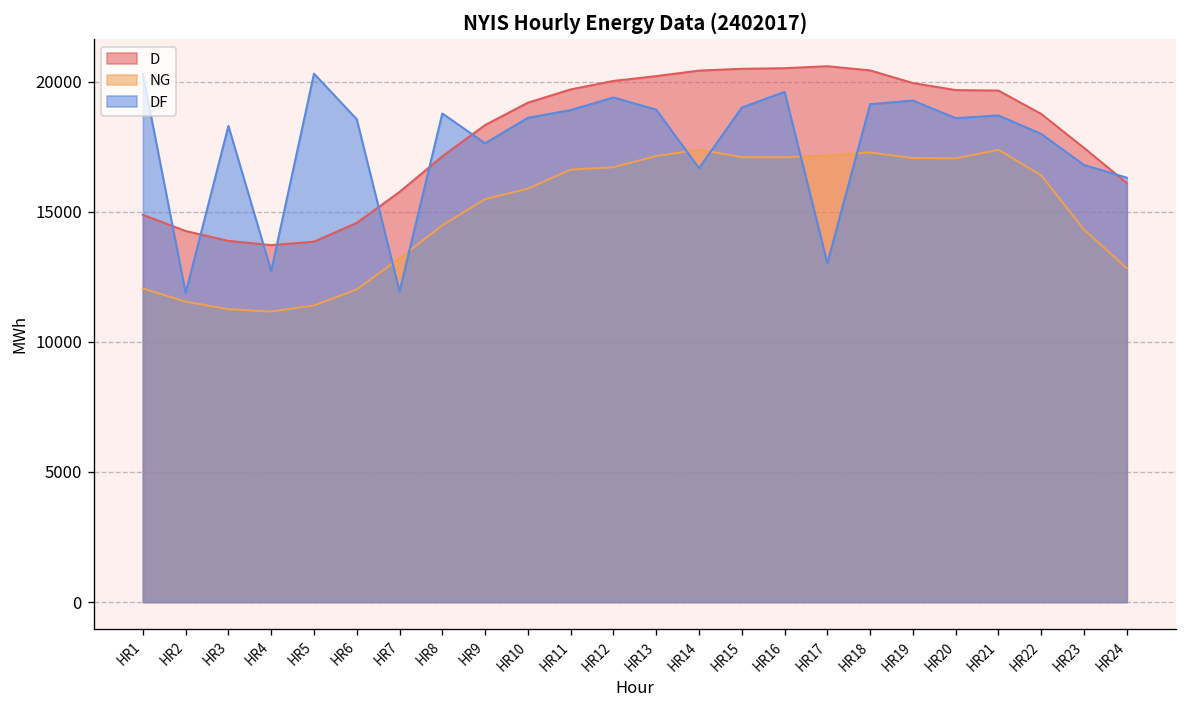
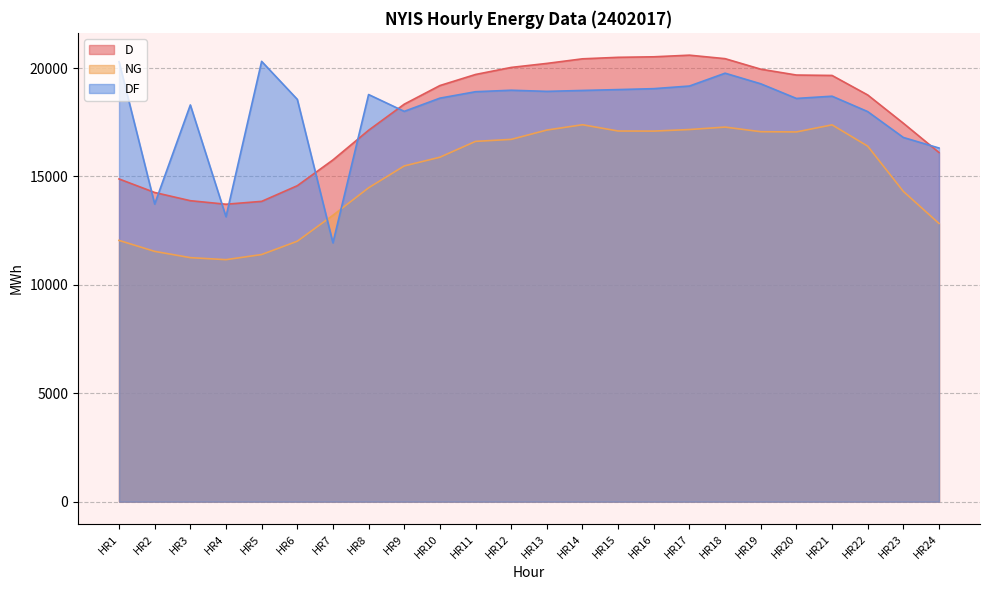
  {
    "DF": {
-     "HR2": 11900,
+     "HR2": 13700,
      "HR3": 18300,
-     "HR4": 12700,
+     "HR4": 13100,
      "HR5": 20300,
      "HR6": 18600,
      "HR7": 11900,
      "HR8": 18800,
-     "HR9": 17600,
+     "HR9": 18000,
      "HR10": 18600,
      "HR11": 18900,
-     "HR12": 19400,
+     "HR12": 19000,
      "HR13": 18900,
-     "HR14": 16700,
+     "HR14": 19000,
      "HR15": 19000,
-     "HR16": 19600,
-     "HR17": 13000,
-     "HR18": 19100,
+     "HR16": 19000,
+     "HR17": 19200,
+     "HR18": 19800,
      "HR19": 19300,
      "HR20": 18600,
      "HR21": 18700,
      "HR22": 18000,
      "HR23": 16800,
      "HR24": 16300
    }
  }
